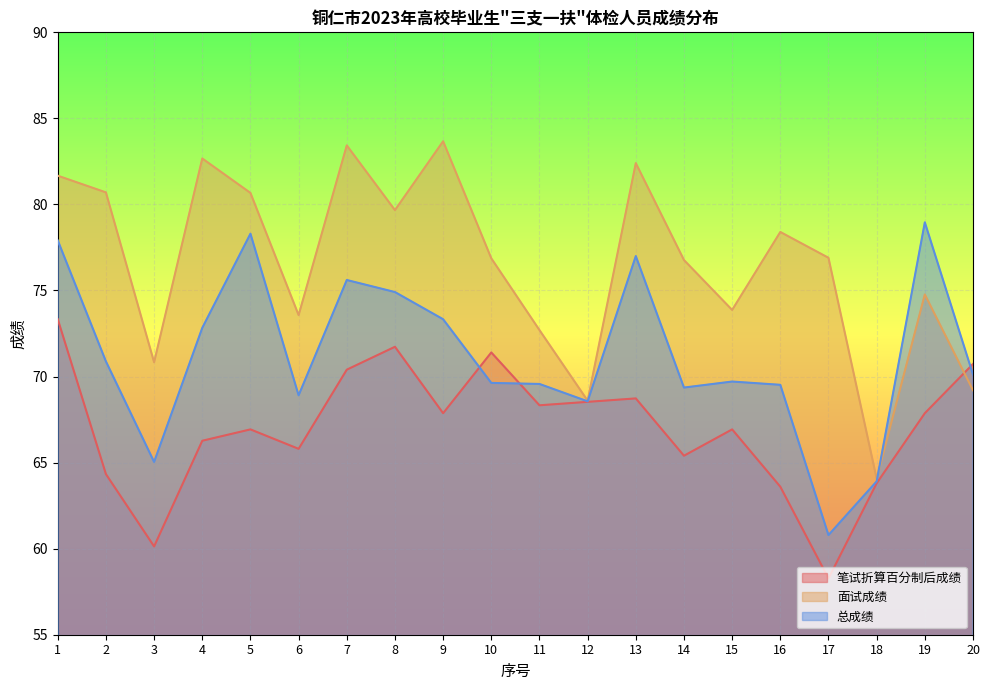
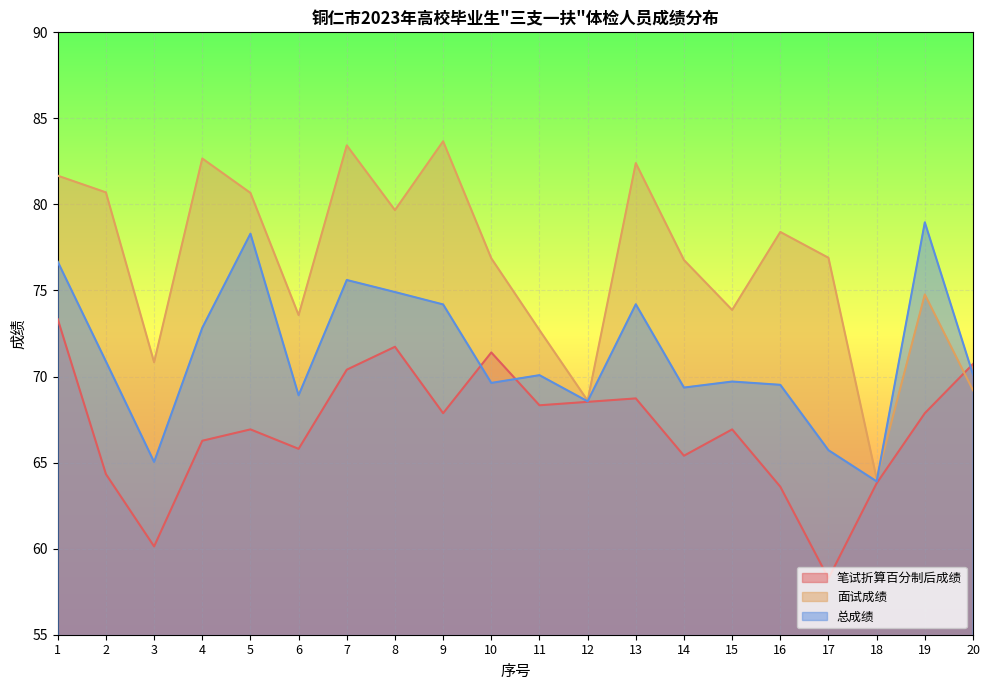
  {
    "总成绩": {
-     "1": 77.9,
+     "1": 76.7,
      "2": 70.9,
      "3": 65.0,
      "4": 72.8,
      "5": 78.3,
      "6": 68.9,
      "7": 75.6,
      "8": 74.9,
-     "9": 73.3,
+     "9": 74.2,
      "10": 69.6,
-     "11": 69.6,
-     "13": 77.0,
+     "11": 70.1,
+     "13": 74.2,
      "14": 69.4,
      "15": 69.7,
      "16": 69.5,
-     "17": 60.8,
+     "17": 65.7,
      "19": 79.0,
      "20": 70.1
    }
  }
